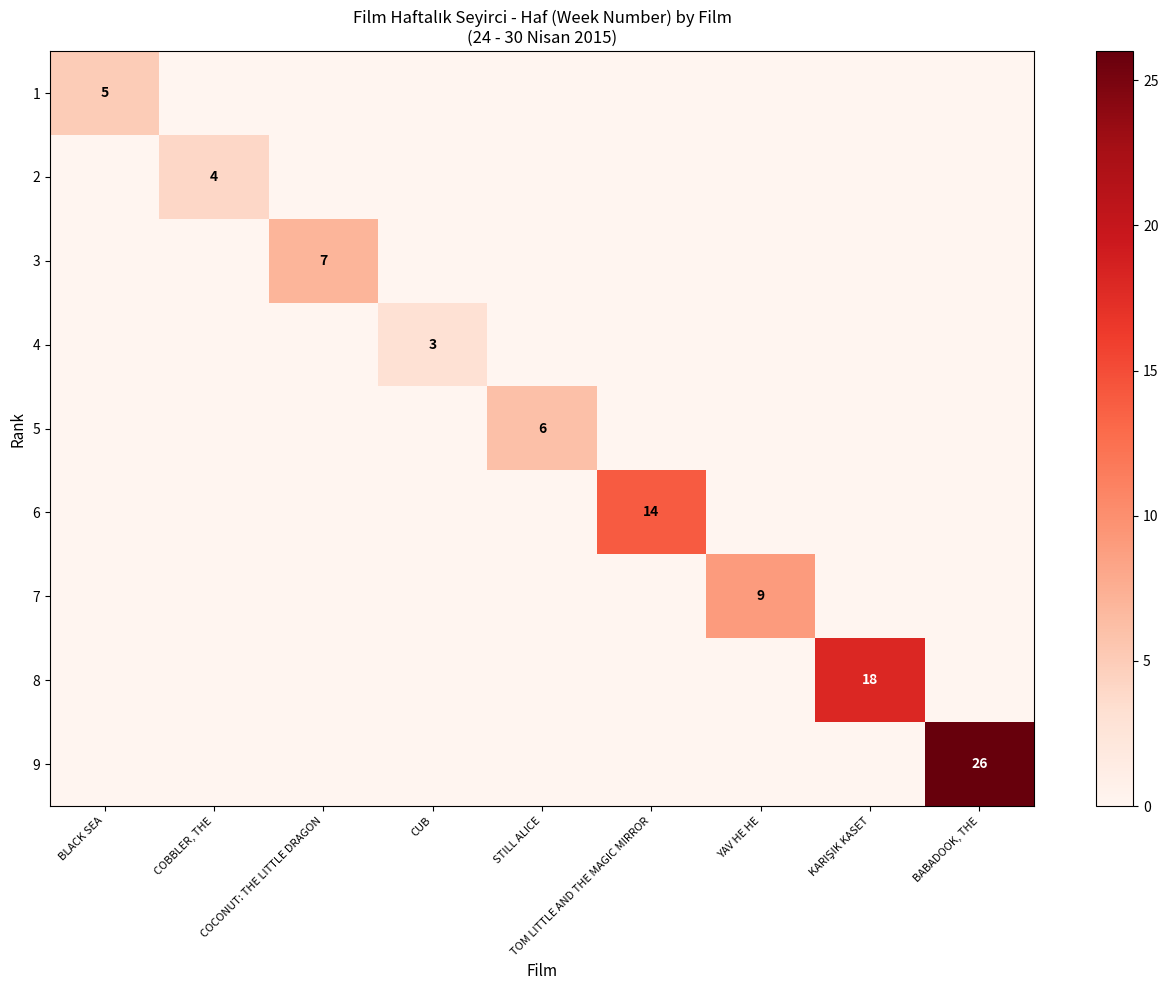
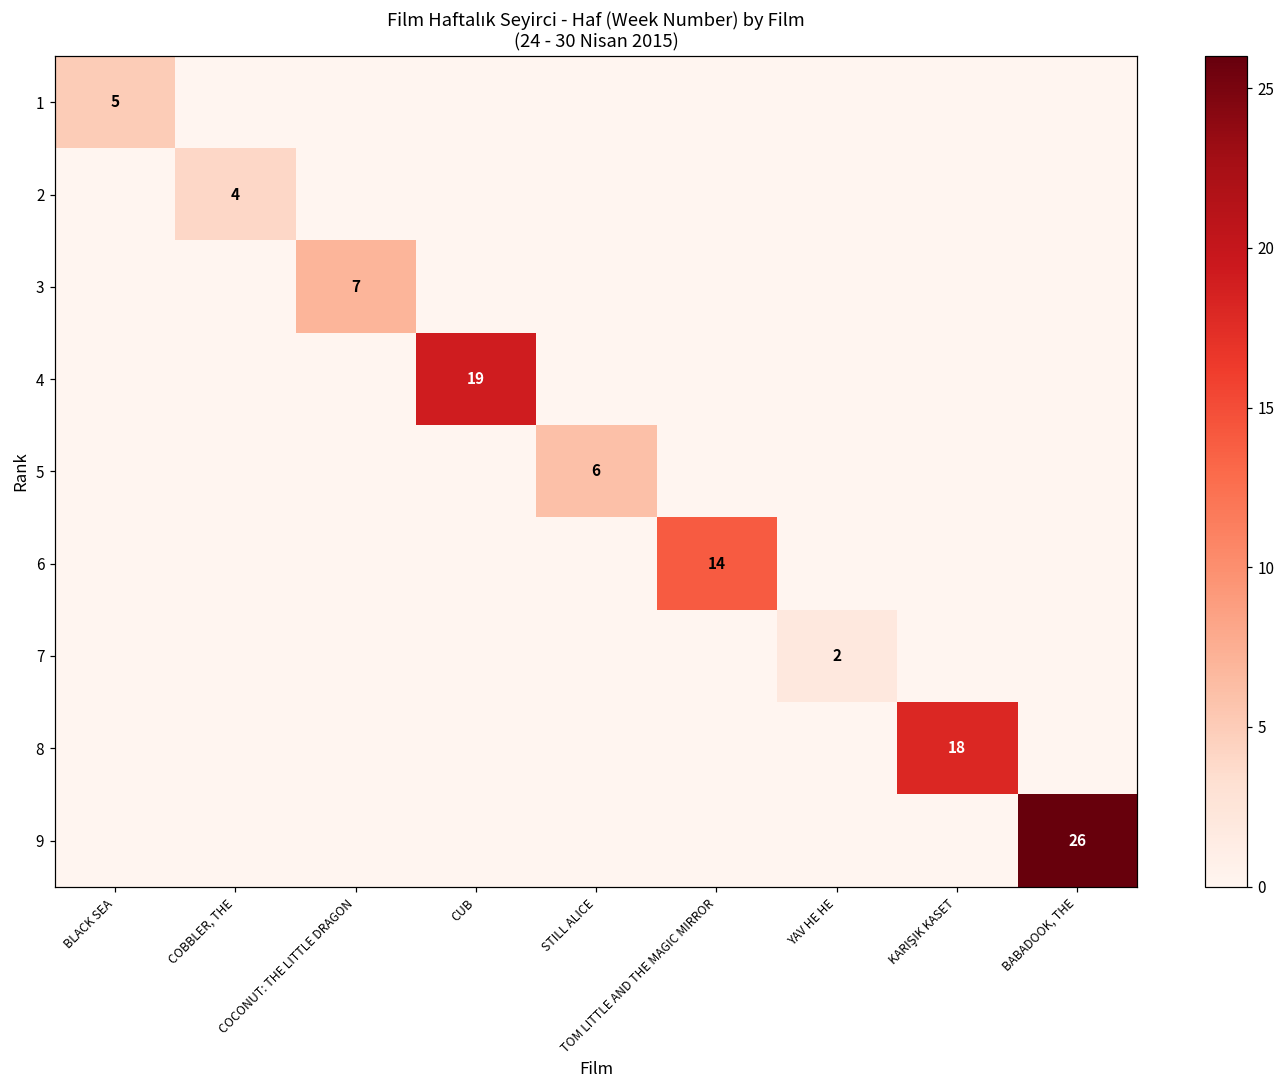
  {
    "1": {
      "BLACK SEA": 5
    },
    "2": {
      "COBBLER, THE": 4
    },
    "3": {
      "COCONUT: THE LITTLE DRAGON": 7
    },
    "4": {
-     "CUB": 3
+     "CUB": 19
    },
    "5": {
      "STILL ALICE": 6
    },
    "6": {
      "TOM LITTLE AND THE MAGIC MIRROR": 14
    },
    "7": {
-     "YAV HE HE": 9
+     "YAV HE HE": 2
    },
    "8": {
      "KARIŞIK KASET": 18
    },
    "9": {
      "BABADOOK, THE": 26
    }
  }
